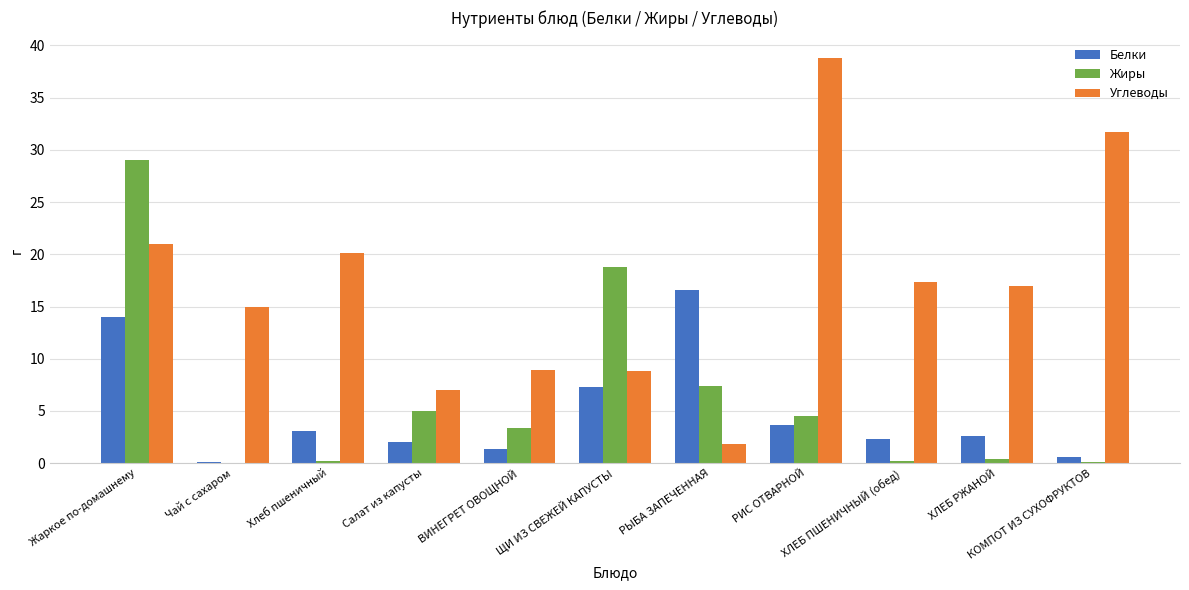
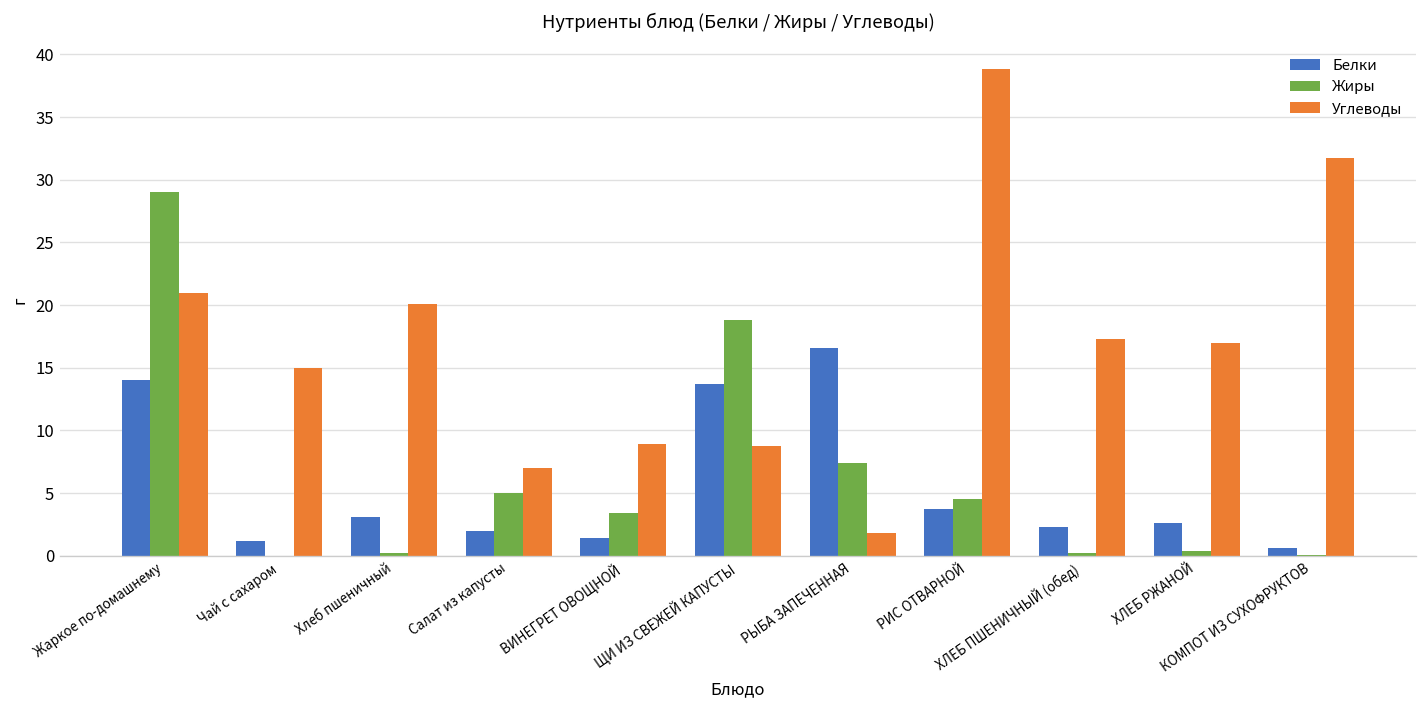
  {
    "Белки": {
      "Жаркое по-домашнему": 14.0,
-     "Чай с сахаром": 0.1,
+     "Чай с сахаром": 1.2,
      "Хлеб пшеничный": 3.1,
      "Салат из капусты": 2.0,
      "ВИНЕГРЕТ ОВОЩНОЙ": 1.4,
-     "ЩИ ИЗ СВЕЖЕЙ КАПУСТЫ": 7.3,
+     "ЩИ ИЗ СВЕЖЕЙ КАПУСТЫ": 13.7,
      "РЫБА ЗАПЕЧЕННАЯ": 16.6,
      "РИС ОТВАРНОЙ": 3.7,
      "ХЛЕБ ПШЕНИЧНЫЙ (обед)": 2.3,
      "ХЛЕБ РЖАНОЙ": 2.6,
      "КОМПОТ ИЗ СУХОФРУКТОВ": 0.6
    },
    "Жиры": {
      "Жаркое по-домашнему": 29.0,
      "Чай с сахаром": 0.0,
      "Салат из капусты": 5.0,
      "ВИНЕГРЕТ ОВОЩНОЙ": 3.4,
      "ЩИ ИЗ СВЕЖЕЙ КАПУСТЫ": 18.8,
      "РЫБА ЗАПЕЧЕННАЯ": 7.4,
      "РИС ОТВАРНОЙ": 4.5,
      "ХЛЕБ РЖАНОЙ": 0.4
    },
    "Углеводы": {
      "Жаркое по-домашнему": 21.0,
      "Чай с сахаром": 15.0,
      "Хлеб пшеничный": 20.1,
      "Салат из капусты": 7.0,
      "ВИНЕГРЕТ ОВОЩНОЙ": 8.9,
      "ЩИ ИЗ СВЕЖЕЙ КАПУСТЫ": 8.8,
      "РЫБА ЗАПЕЧЕННАЯ": 1.8,
      "РИС ОТВАРНОЙ": 38.8,
      "ХЛЕБ ПШЕНИЧНЫЙ (обед)": 17.3,
      "ХЛЕБ РЖАНОЙ": 17.0,
      "КОМПОТ ИЗ СУХОФРУКТОВ": 31.7
    }
  }
